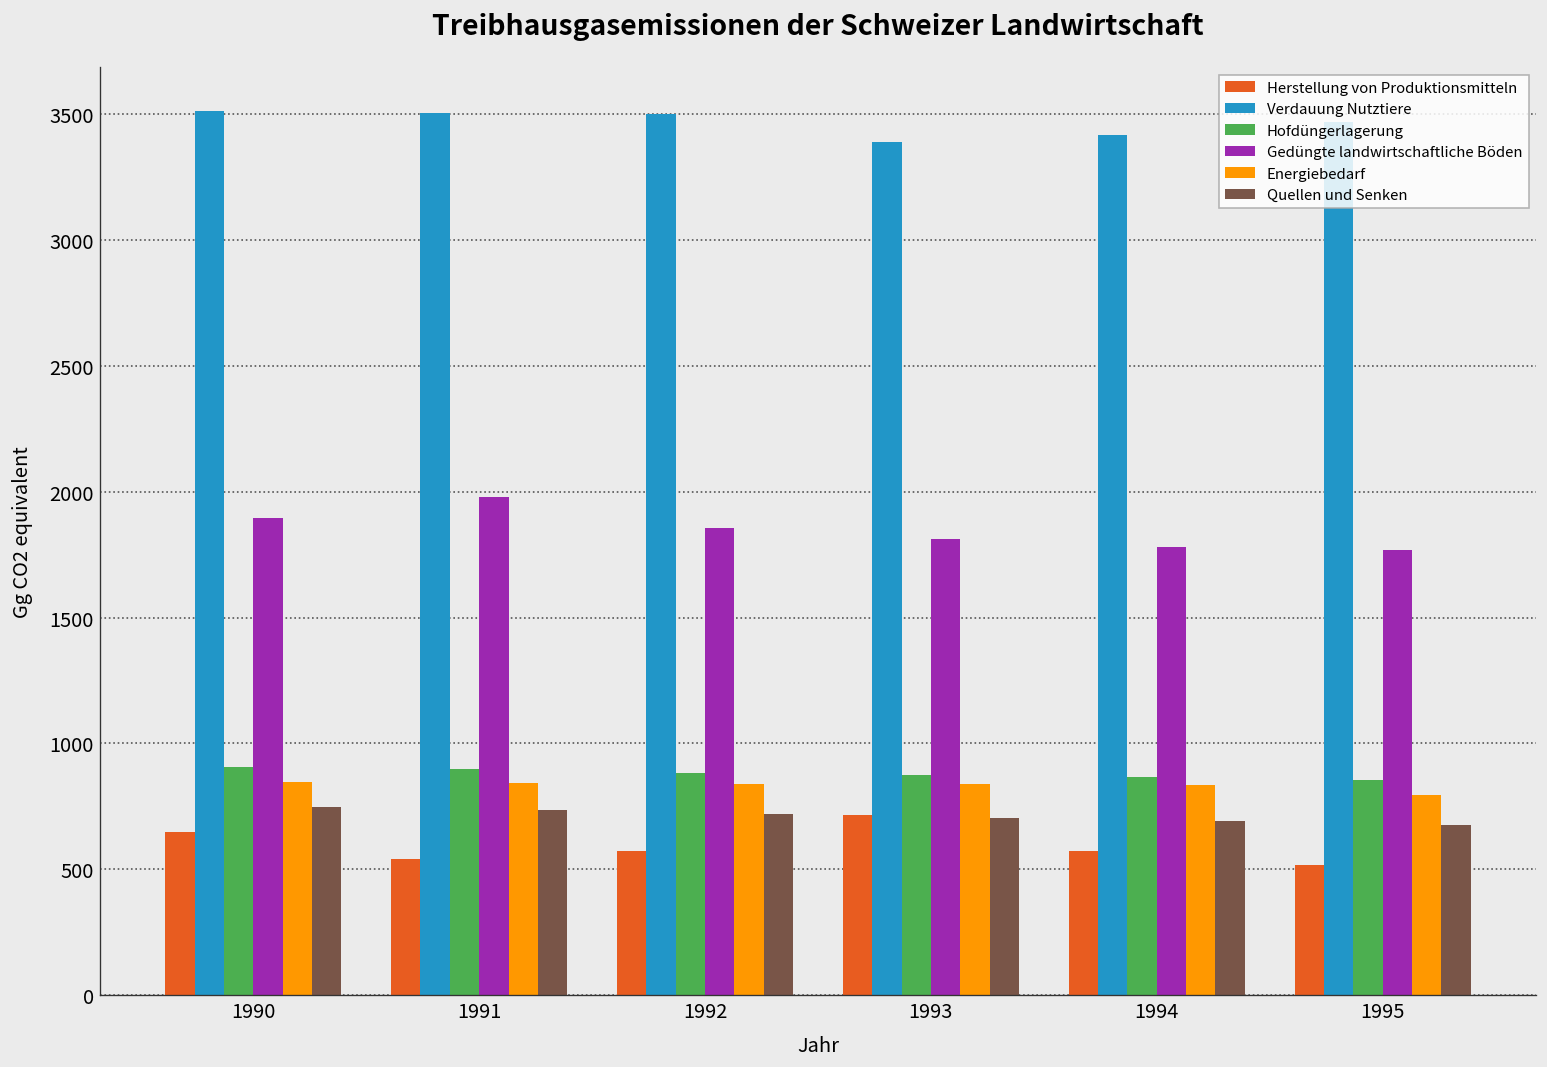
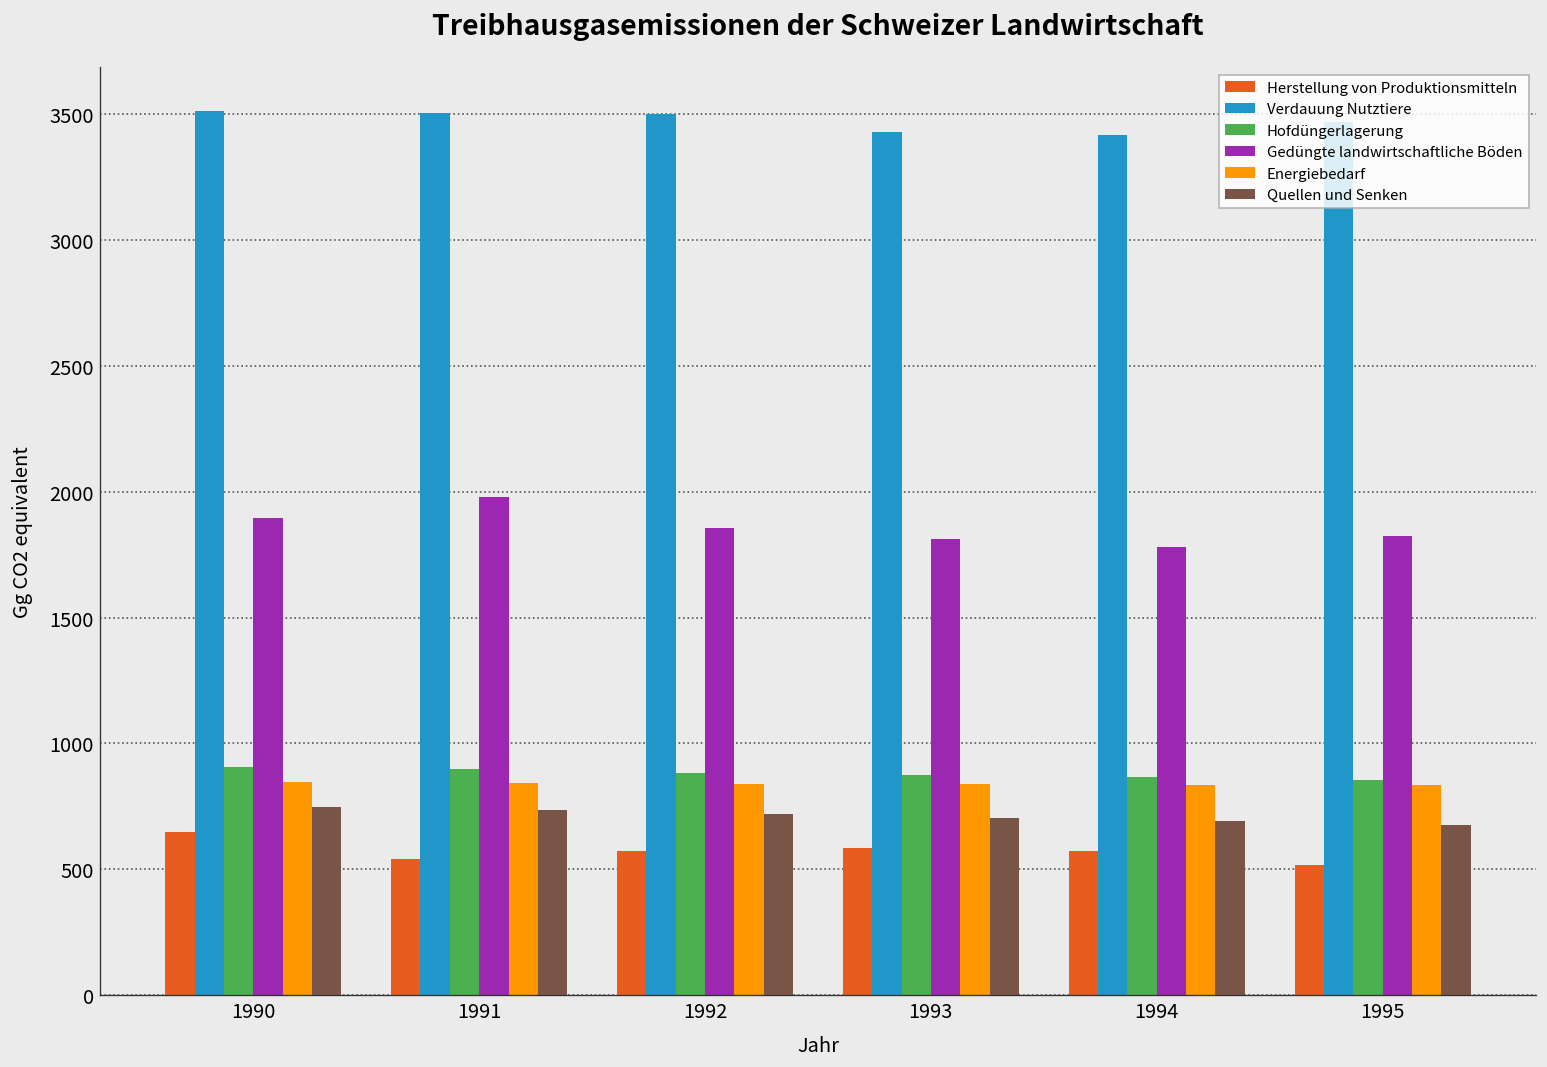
  {
    "Herstellung von Produktionsmitteln": {
      "1990": 650,
      "1991": 540,
      "1992": 570,
-     "1993": 710,
+     "1993": 590,
      "1994": 570,
      "1995": 520
    },
    "Verdauung Nutztiere": {
      "1990": 3510,
      "1991": 3510,
      "1992": 3500,
-     "1993": 3390,
+     "1993": 3430,
      "1994": 3420
    },
    "Hofdüngerlagerung": {
      "1990": 910,
      "1991": 900,
      "1992": 880,
      "1993": 880,
      "1994": 870,
      "1995": 850
    },
    "Gedüngte landwirtschaftliche Böden": {
      "1990": 1900,
      "1991": 1980,
      "1992": 1860,
      "1993": 1810,
      "1994": 1780,
-     "1995": 1770
+     "1995": 1830
    },
    "Energiebedarf": {
      "1990": 840,
      "1991": 840,
      "1992": 840,
      "1993": 840,
      "1994": 840,
-     "1995": 790
+     "1995": 830
    },
    "Quellen und Senken": {
      "1990": 750,
      "1991": 730,
      "1992": 720,
      "1993": 700,
      "1994": 690,
      "1995": 680
    }
  }
